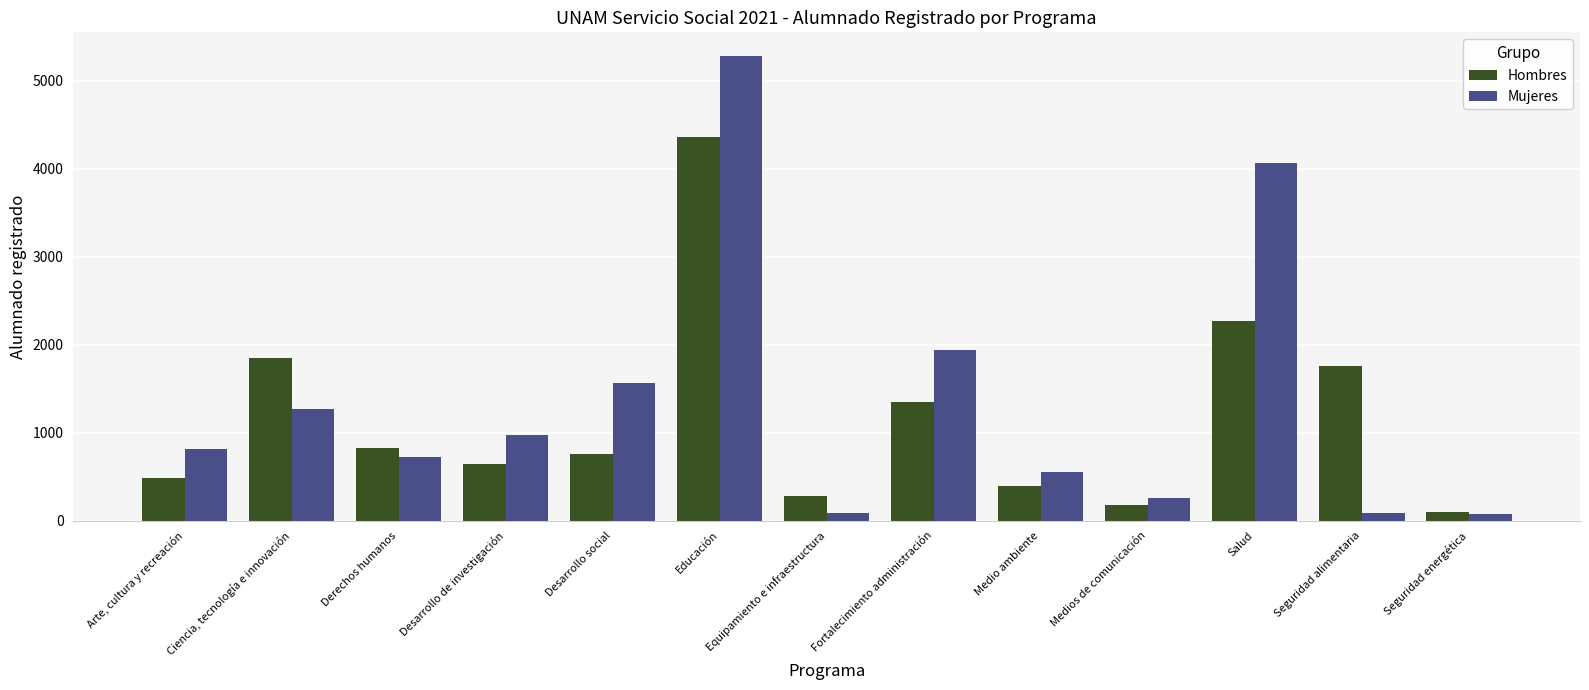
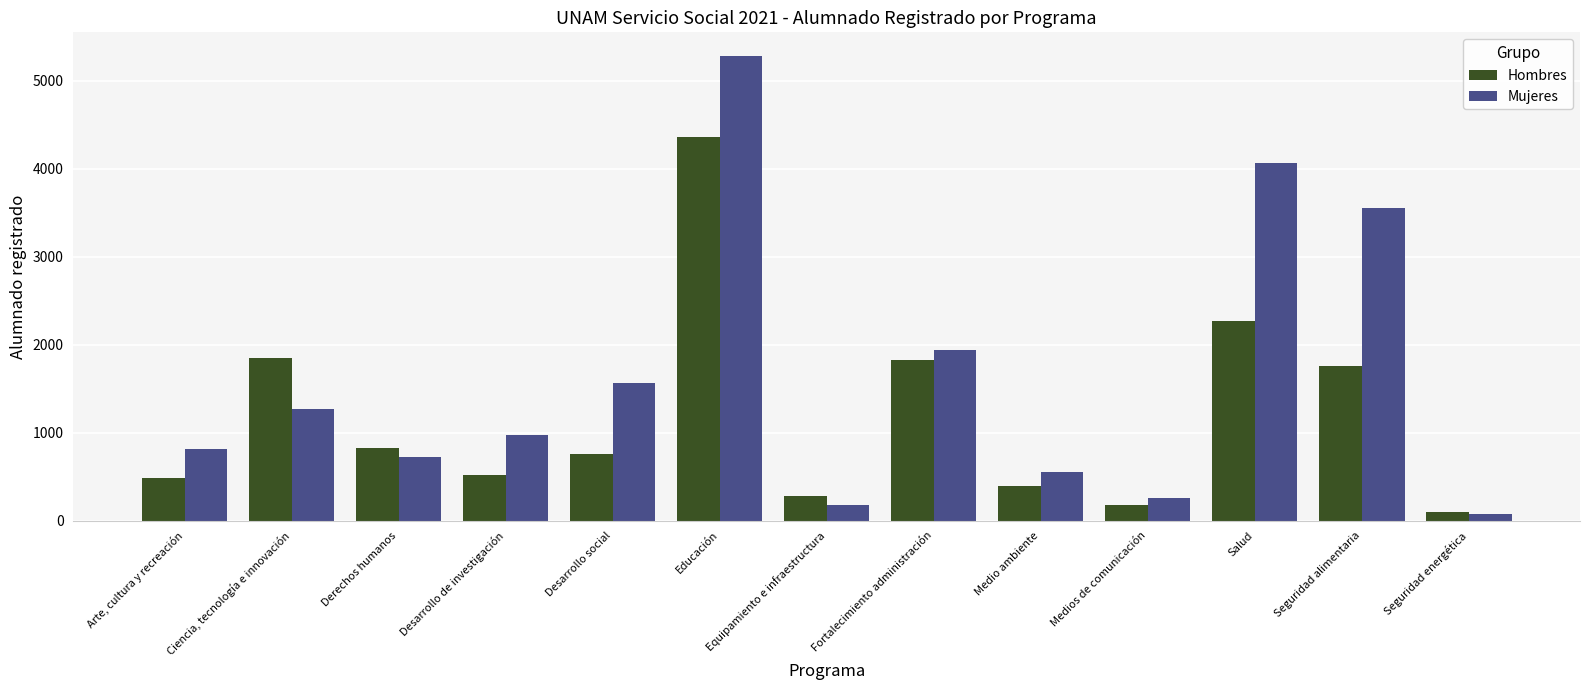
  {
    "Hombres": {
      "Arte, cultura y recreación": 500,
      "Ciencia, tecnología e innovación": 1900,
      "Derechos humanos": 800,
-     "Desarrollo de investigación": 600,
+     "Desarrollo de investigación": 500,
      "Desarrollo social": 800,
      "Educación": 4400,
      "Equipamiento e infraestructura": 300,
-     "Fortalecimiento administración": 1400,
+     "Fortalecimiento administración": 1800,
      "Medio ambiente": 400,
      "Medios de comunicación": 200,
      "Salud": 2300,
      "Seguridad alimentaria": 1800,
      "Seguridad energética": 100
    },
    "Mujeres": {
      "Arte, cultura y recreación": 800,
      "Ciencia, tecnología e innovación": 1300,
      "Derechos humanos": 700,
      "Desarrollo de investigación": 1000,
      "Desarrollo social": 1600,
      "Educación": 5300,
-     "Equipamiento e infraestructura": 100,
+     "Equipamiento e infraestructura": 200,
      "Fortalecimiento administración": 1900,
      "Medio ambiente": 500,
      "Medios de comunicación": 300,
      "Salud": 4100,
-     "Seguridad alimentaria": 100,
+     "Seguridad alimentaria": 3600,
      "Seguridad energética": 100
    }
  }
